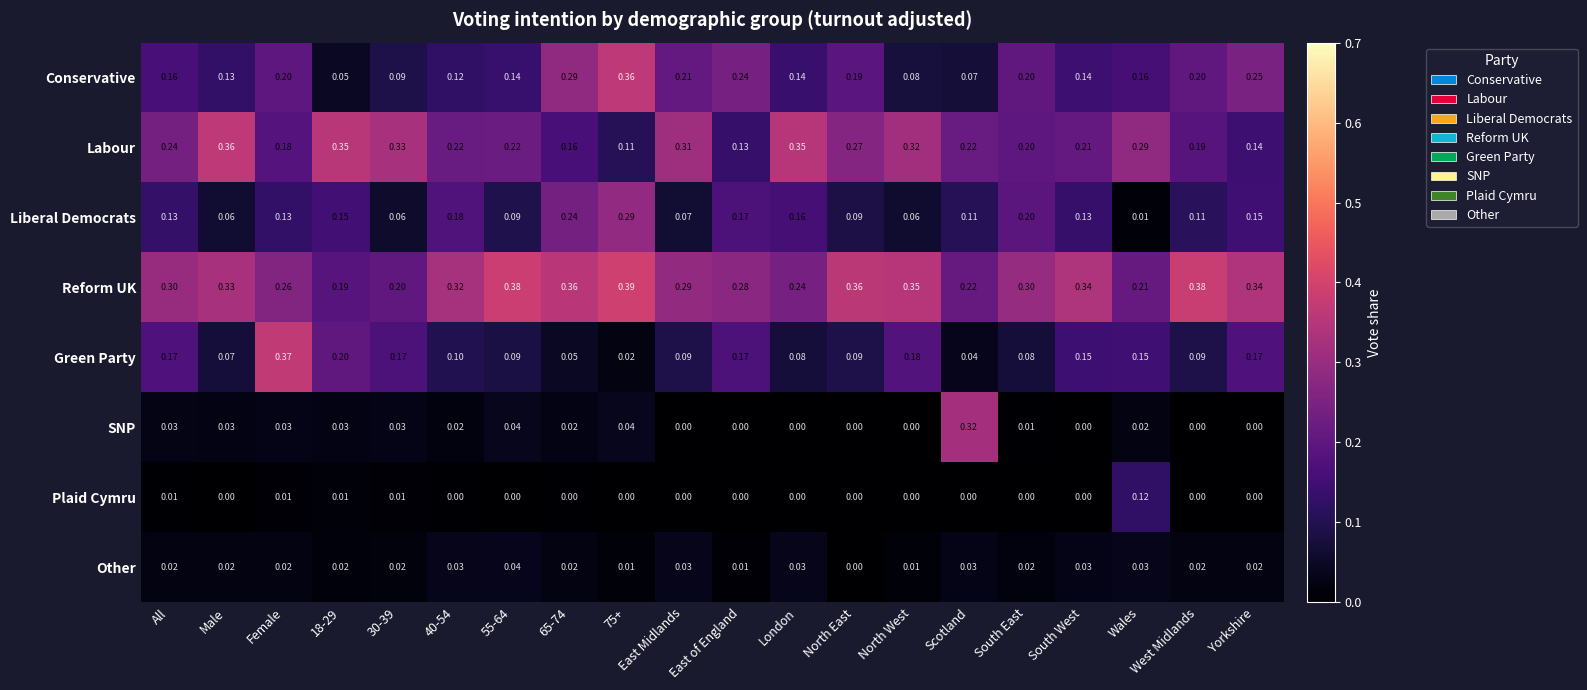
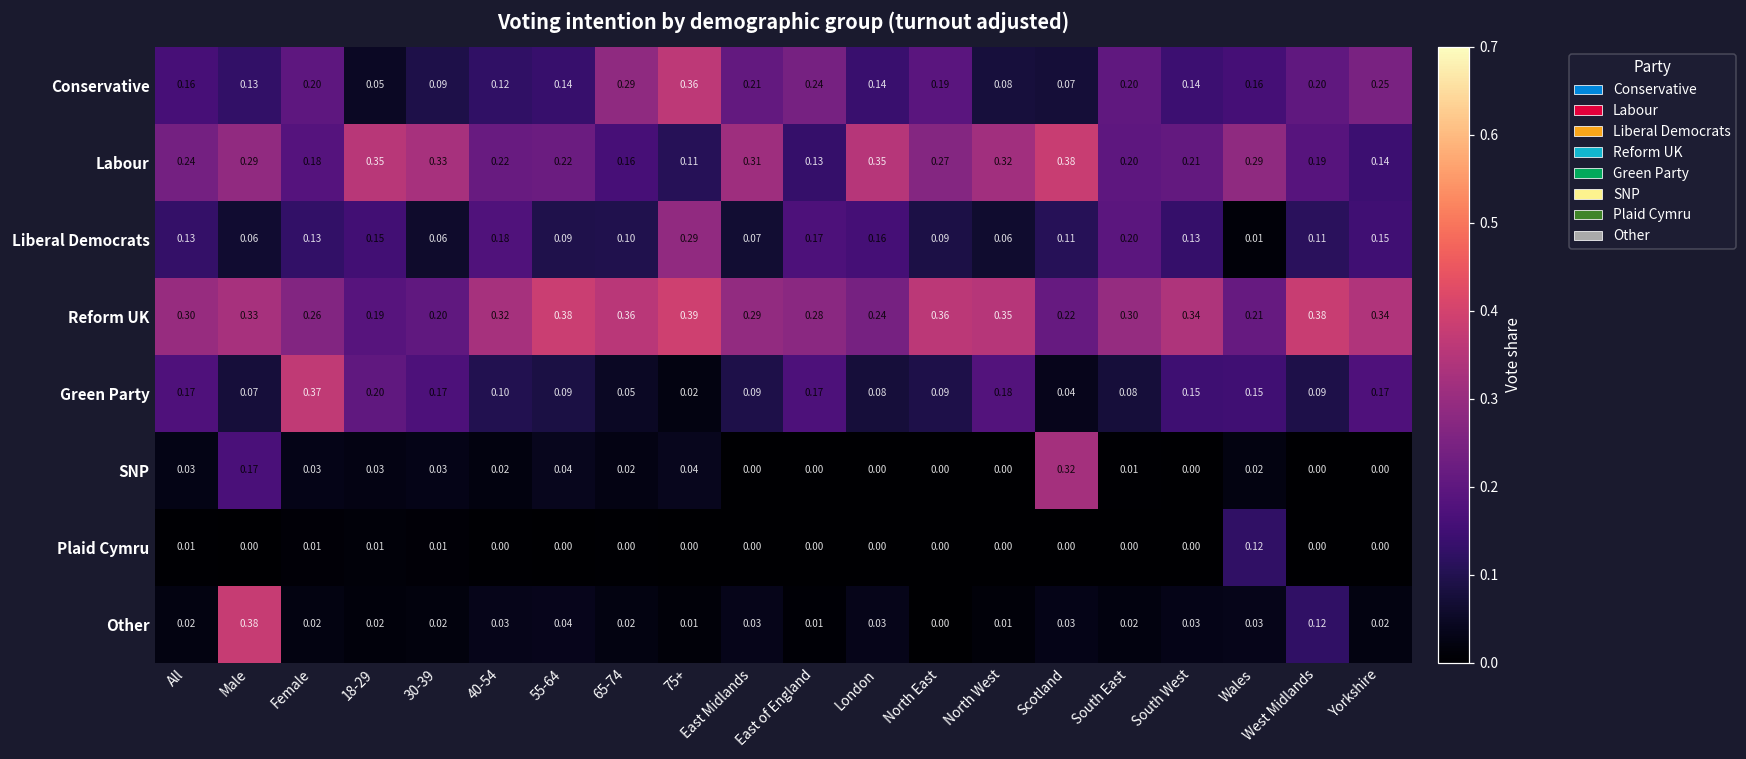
  {
    "Conservative": {
      "All": 0.16,
      "Male": 0.13,
      "Female": 0.20,
      "18-29": 0.05,
      "30-39": 0.09,
      "40-54": 0.12,
      "55-64": 0.14,
      "65-74": 0.29,
      "75+": 0.36,
      "East Midlands": 0.21,
      "East of England": 0.24,
      "London": 0.14,
      "North East": 0.19,
      "North West": 0.08,
      "Scotland": 0.07,
      "South East": 0.20,
      "South West": 0.14,
      "Wales": 0.16,
      "West Midlands": 0.20,
      "Yorkshire": 0.25
    },
    "Labour": {
      "All": 0.24,
-     "Male": 0.36,
+     "Male": 0.29,
      "Female": 0.18,
      "18-29": 0.35,
      "30-39": 0.33,
      "40-54": 0.22,
      "55-64": 0.22,
      "65-74": 0.16,
      "75+": 0.11,
      "East Midlands": 0.31,
      "East of England": 0.13,
      "London": 0.35,
      "North East": 0.27,
      "North West": 0.32,
-     "Scotland": 0.22,
+     "Scotland": 0.38,
      "South East": 0.20,
      "South West": 0.21,
      "Wales": 0.29,
      "West Midlands": 0.19,
      "Yorkshire": 0.14
    },
    "Liberal Democrats": {
      "All": 0.13,
      "Male": 0.06,
      "Female": 0.13,
      "18-29": 0.15,
      "30-39": 0.06,
      "40-54": 0.18,
      "55-64": 0.09,
-     "65-74": 0.24,
+     "65-74": 0.10,
      "75+": 0.29,
      "East Midlands": 0.07,
      "East of England": 0.17,
      "London": 0.16,
      "North East": 0.09,
      "North West": 0.06,
      "Scotland": 0.11,
      "South East": 0.20,
      "South West": 0.13,
      "Wales": 0.01,
      "West Midlands": 0.11,
      "Yorkshire": 0.15
    },
    "Reform UK": {
      "All": 0.30,
      "Male": 0.33,
      "Female": 0.26,
      "18-29": 0.19,
      "30-39": 0.20,
      "40-54": 0.32,
      "55-64": 0.38,
      "65-74": 0.36,
      "75+": 0.39,
      "East Midlands": 0.29,
      "East of England": 0.28,
      "London": 0.24,
      "North East": 0.36,
      "North West": 0.35,
      "Scotland": 0.22,
      "South East": 0.30,
      "South West": 0.34,
      "Wales": 0.21,
      "West Midlands": 0.38,
      "Yorkshire": 0.34
    },
    "Green Party": {
      "All": 0.17,
      "Male": 0.07,
      "Female": 0.37,
      "18-29": 0.20,
      "30-39": 0.17,
      "40-54": 0.10,
      "55-64": 0.09,
      "65-74": 0.05,
      "75+": 0.02,
      "East Midlands": 0.09,
      "East of England": 0.17,
      "London": 0.08,
      "North East": 0.09,
      "North West": 0.18,
      "Scotland": 0.04,
      "South East": 0.08,
      "South West": 0.15,
      "Wales": 0.15,
      "West Midlands": 0.09,
      "Yorkshire": 0.17
    },
    "SNP": {
      "All": 0.03,
-     "Male": 0.03,
+     "Male": 0.17,
      "Female": 0.03,
      "18-29": 0.03,
      "30-39": 0.03,
      "40-54": 0.02,
      "55-64": 0.04,
      "65-74": 0.02,
      "75+": 0.04,
      "East Midlands": 0.00,
      "East of England": 0.00,
      "London": 0.00,
      "North East": 0.00,
      "North West": 0.00,
      "Scotland": 0.32,
      "South East": 0.01,
      "South West": 0.00,
      "Wales": 0.02,
      "West Midlands": 0.00,
      "Yorkshire": 0.00
    },
    "Plaid Cymru": {
      "All": 0.01,
      "Male": 0.00,
      "Female": 0.01,
      "18-29": 0.01,
      "30-39": 0.01,
      "40-54": 0.00,
      "55-64": 0.00,
      "65-74": 0.00,
      "75+": 0.00,
      "East Midlands": 0.00,
      "East of England": 0.00,
      "London": 0.00,
      "North East": 0.00,
      "North West": 0.00,
      "Scotland": 0.00,
      "South East": 0.00,
      "South West": 0.00,
      "Wales": 0.12,
      "West Midlands": 0.00,
      "Yorkshire": 0.00
    },
    "Other": {
      "All": 0.02,
-     "Male": 0.02,
+     "Male": 0.38,
      "Female": 0.02,
      "18-29": 0.02,
      "30-39": 0.02,
      "40-54": 0.03,
      "55-64": 0.04,
      "65-74": 0.02,
      "75+": 0.01,
      "East Midlands": 0.03,
      "East of England": 0.01,
      "London": 0.03,
      "North East": 0.00,
      "North West": 0.01,
      "Scotland": 0.03,
      "South East": 0.02,
      "South West": 0.03,
      "Wales": 0.03,
-     "West Midlands": 0.02,
+     "West Midlands": 0.12,
      "Yorkshire": 0.02
    }
  }
